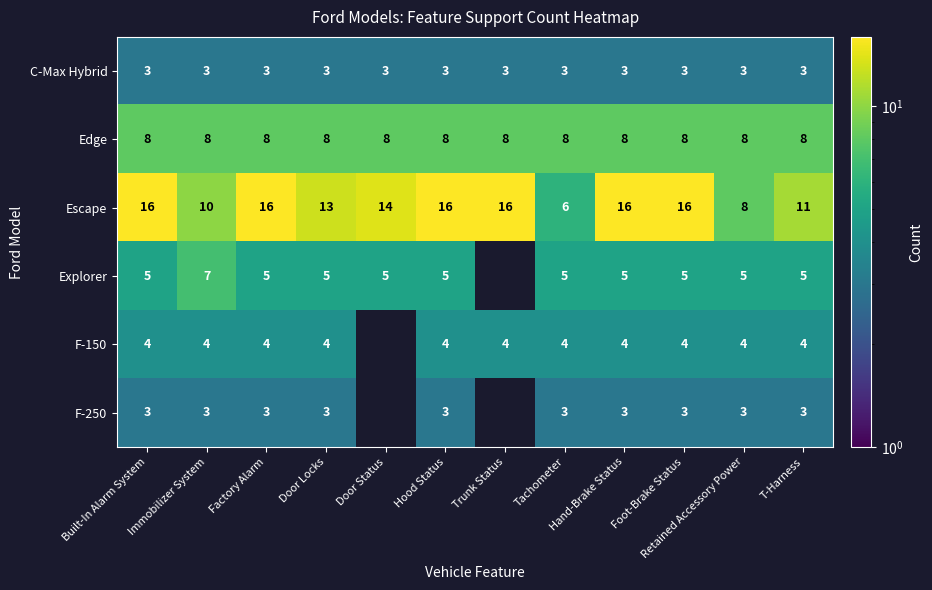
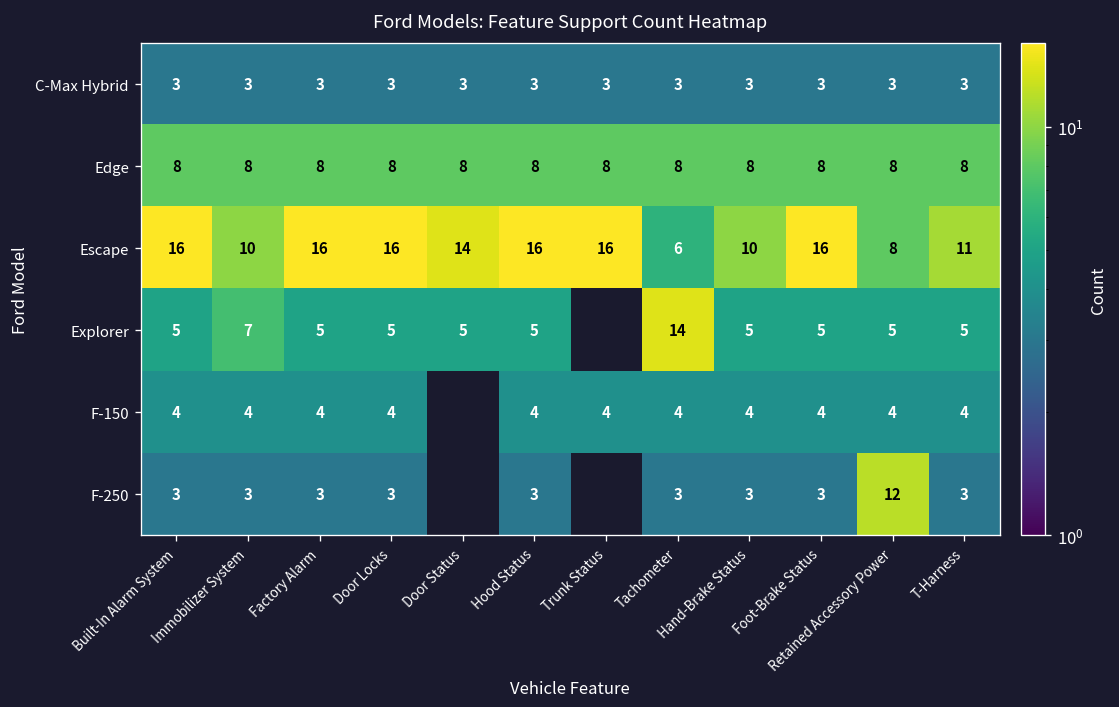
  {
    "C-Max Hybrid": {
      "Built-In Alarm System": 3,
      "Immobilizer System": 3,
      "Factory Alarm": 3,
      "Door Locks": 3,
      "Door Status": 3,
      "Hood Status": 3,
      "Trunk Status": 3,
      "Tachometer": 3,
      "Hand-Brake Status": 3,
      "Foot-Brake Status": 3,
      "Retained Accessory Power": 3,
      "T-Harness": 3
    },
    "Edge": {
      "Built-In Alarm System": 8,
      "Immobilizer System": 8,
      "Factory Alarm": 8,
      "Door Locks": 8,
      "Door Status": 8,
      "Hood Status": 8,
      "Trunk Status": 8,
      "Tachometer": 8,
      "Hand-Brake Status": 8,
      "Foot-Brake Status": 8,
      "Retained Accessory Power": 8,
      "T-Harness": 8
    },
    "Escape": {
      "Built-In Alarm System": 16,
      "Immobilizer System": 10,
      "Factory Alarm": 16,
-     "Door Locks": 13,
+     "Door Locks": 16,
      "Door Status": 14,
      "Hood Status": 16,
      "Trunk Status": 16,
      "Tachometer": 6,
-     "Hand-Brake Status": 16,
+     "Hand-Brake Status": 10,
      "Foot-Brake Status": 16,
      "Retained Accessory Power": 8,
      "T-Harness": 11
    },
    "Explorer": {
      "Built-In Alarm System": 5,
      "Immobilizer System": 7,
      "Factory Alarm": 5,
      "Door Locks": 5,
      "Door Status": 5,
      "Hood Status": 5,
-     "Tachometer": 5,
+     "Tachometer": 14,
      "Hand-Brake Status": 5,
      "Foot-Brake Status": 5,
      "Retained Accessory Power": 5,
      "T-Harness": 5
    },
    "F-150": {
      "Built-In Alarm System": 4,
      "Immobilizer System": 4,
      "Factory Alarm": 4,
      "Door Locks": 4,
      "Hood Status": 4,
      "Trunk Status": 4,
      "Tachometer": 4,
      "Hand-Brake Status": 4,
      "Foot-Brake Status": 4,
      "Retained Accessory Power": 4,
      "T-Harness": 4
    },
    "F-250": {
      "Built-In Alarm System": 3,
      "Immobilizer System": 3,
      "Factory Alarm": 3,
      "Door Locks": 3,
      "Hood Status": 3,
      "Tachometer": 3,
      "Hand-Brake Status": 3,
      "Foot-Brake Status": 3,
-     "Retained Accessory Power": 3,
+     "Retained Accessory Power": 12,
      "T-Harness": 3
    }
  }
